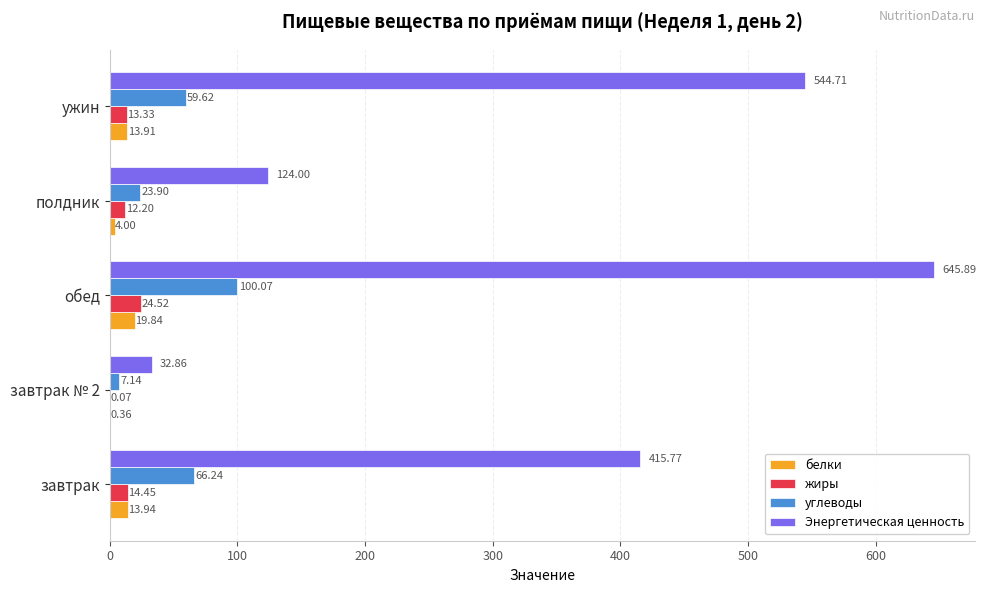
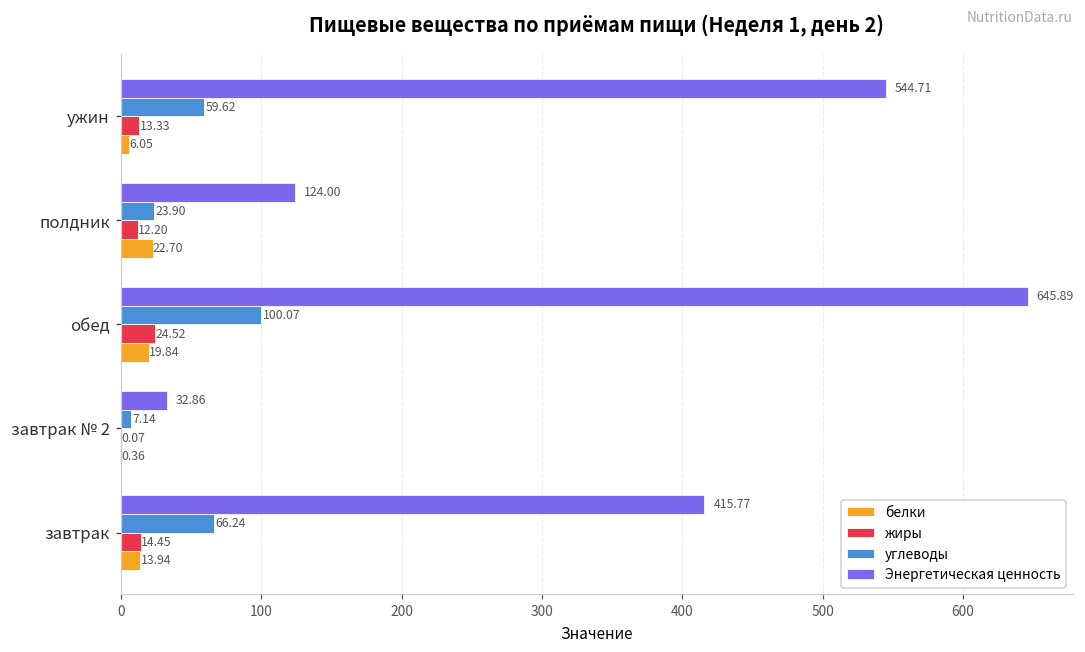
  {
    "белки": {
-     "ужин": 13.91,
-     "полдник": 4.00,
+     "ужин": 6.05,
+     "полдник": 22.70,
      "обед": 19.84,
      "завтрак № 2": 0.36,
      "завтрак": 13.94
    },
    "жиры": {
      "ужин": 13.33,
      "полдник": 12.20,
      "обед": 24.52,
      "завтрак № 2": 0.07,
      "завтрак": 14.45
    },
    "углеводы": {
      "ужин": 59.62,
      "полдник": 23.90,
      "обед": 100.07,
      "завтрак № 2": 7.14,
      "завтрак": 66.24
    },
    "Энергетическая ценность": {
      "ужин": 544.71,
      "полдник": 124.00,
      "обед": 645.89,
      "завтрак № 2": 32.86,
      "завтрак": 415.77
    }
  }
